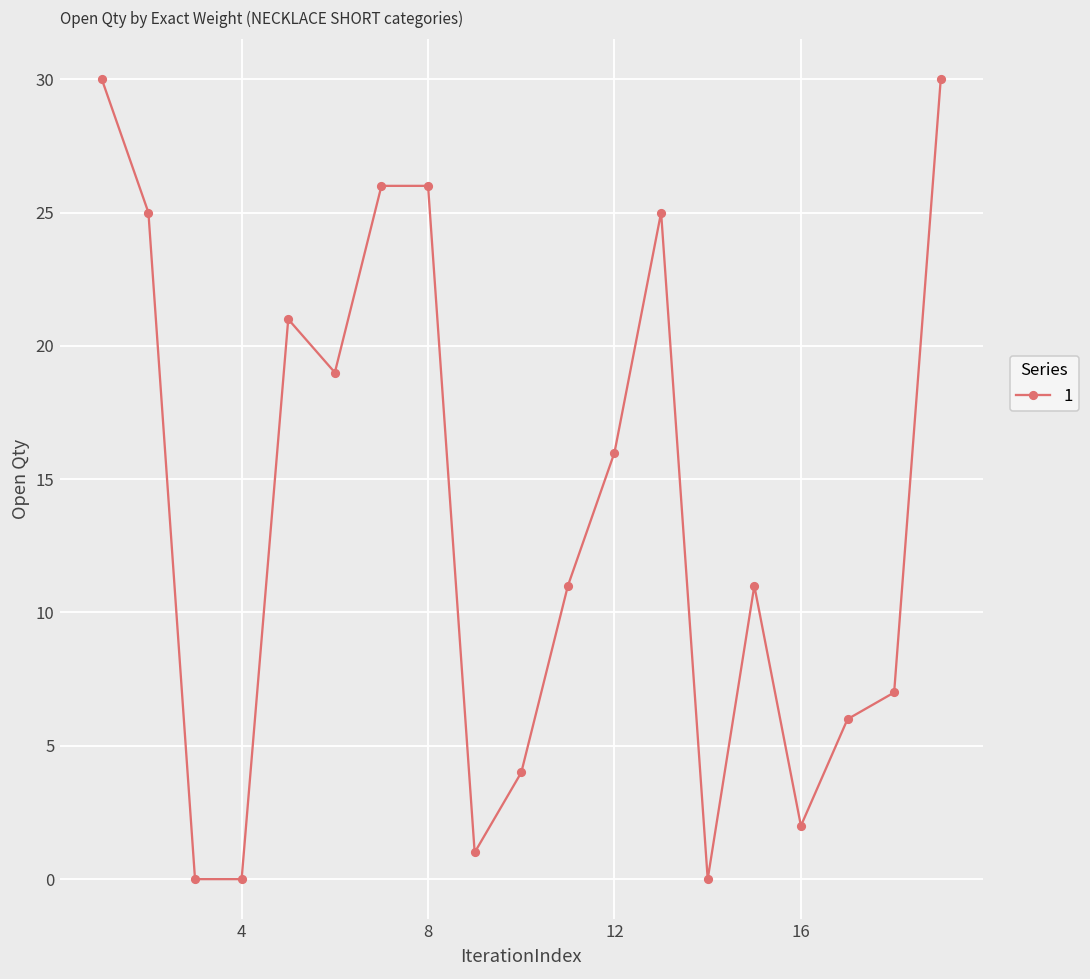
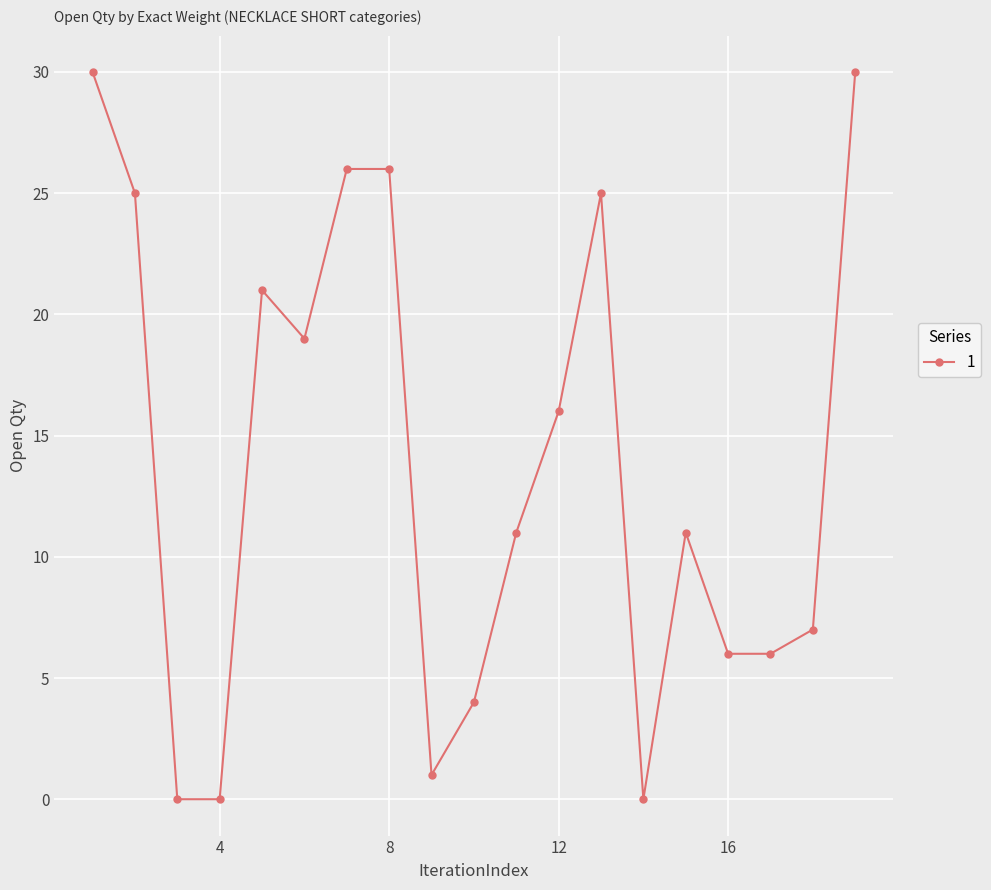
  {
    "4": 0,
    "8": 26,
    "12": 16,
-   "16": 2
+   "16": 6
  }
